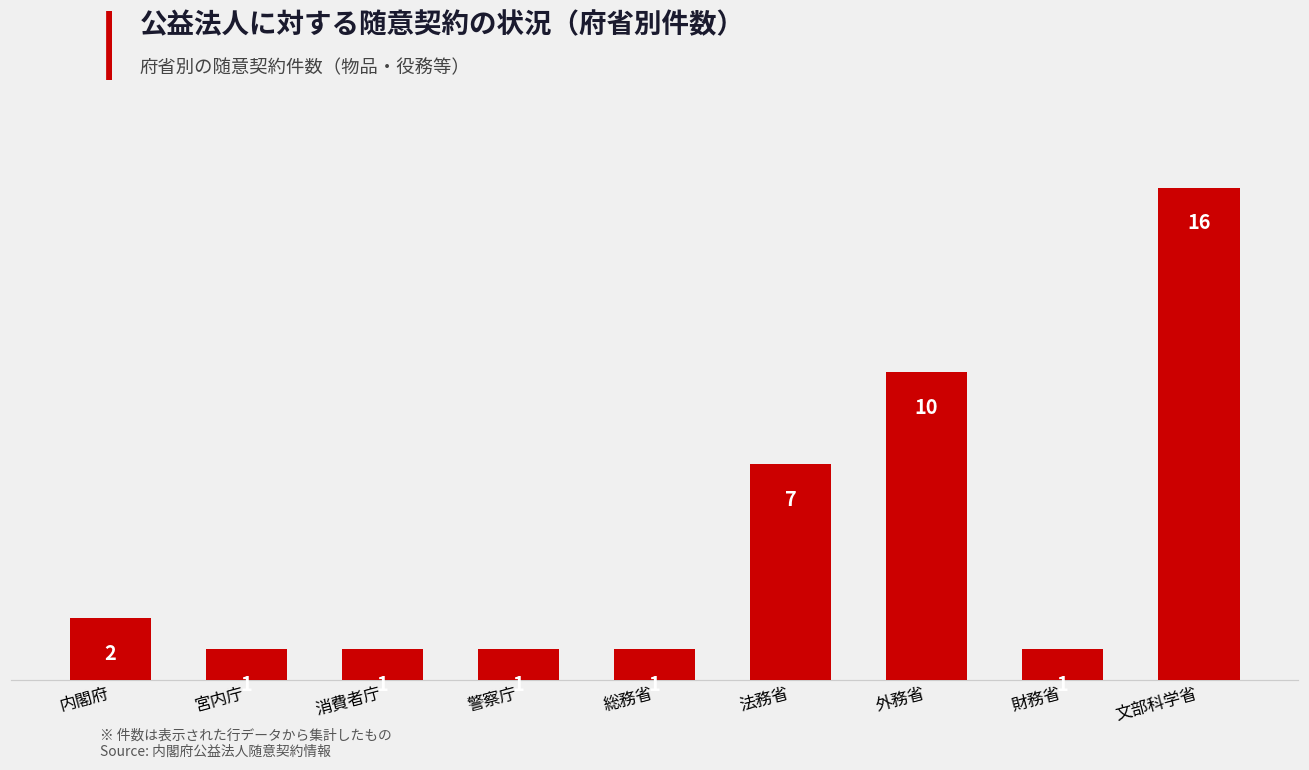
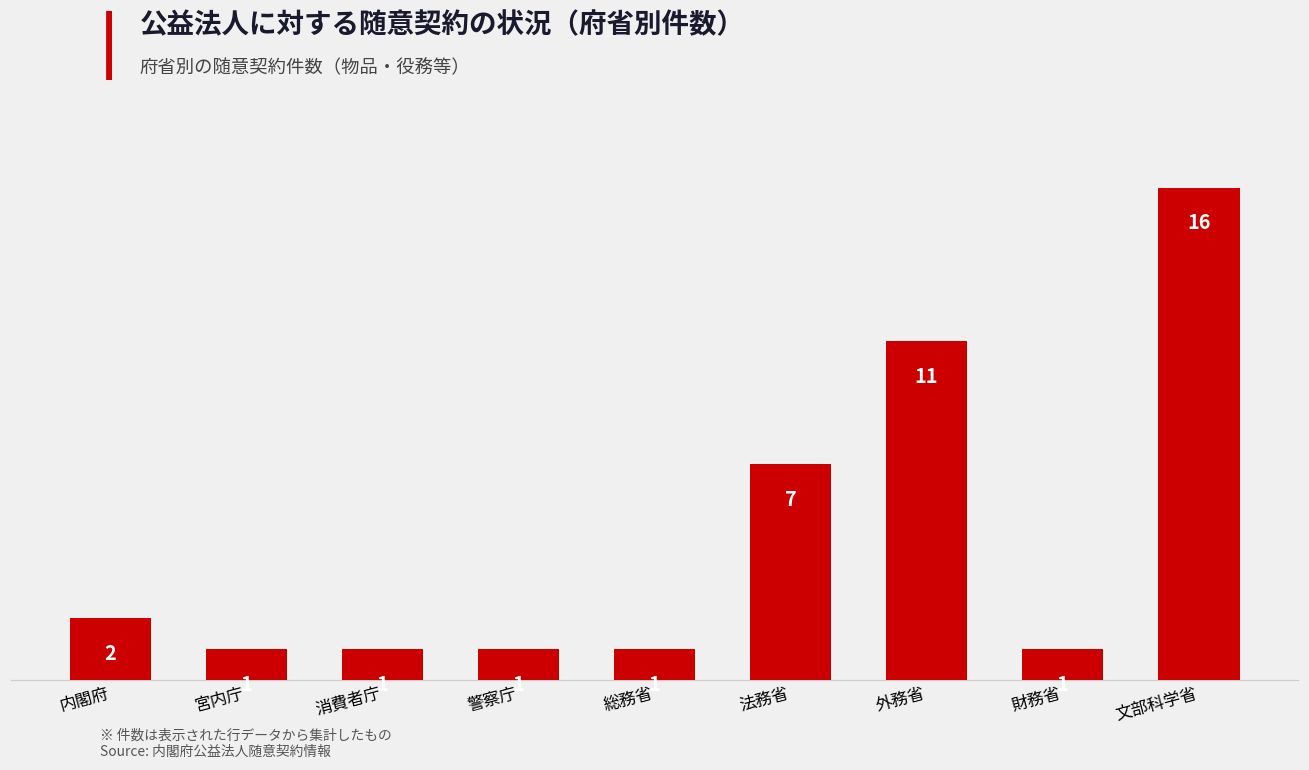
  {
    "内閣府": 2,
    "法務省": 7,
-   "外務省": 10,
+   "外務省": 11,
    "文部科学省": 16
  }
